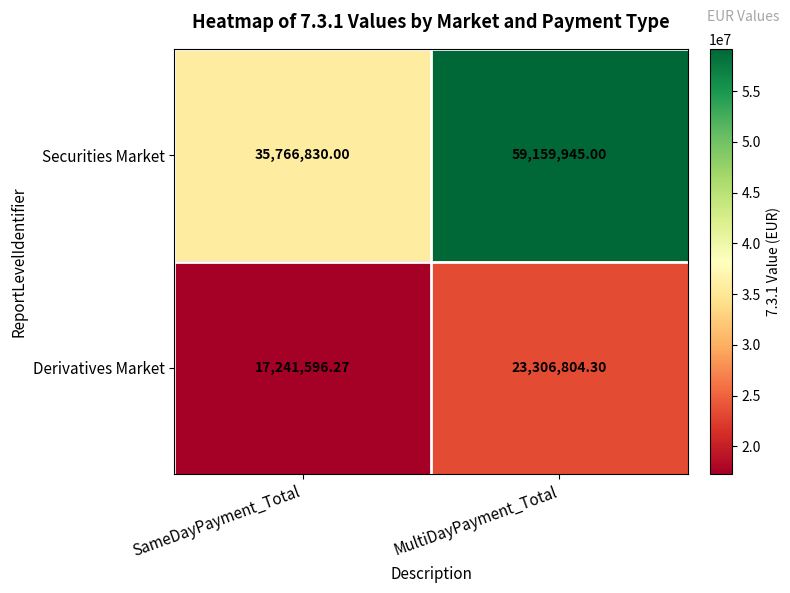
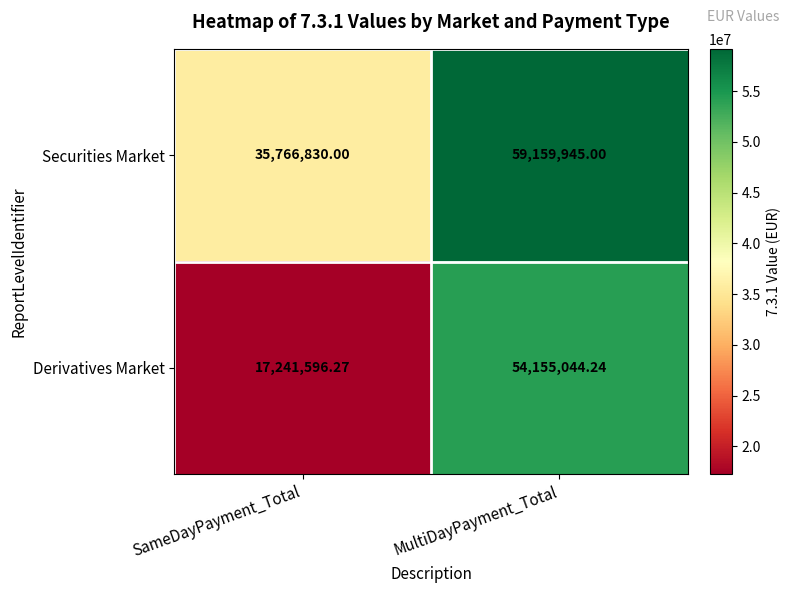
  {
    "Securities Market": {
      "SameDayPayment_Total": "35,766,830.00",
      "MultiDayPayment_Total": "59,159,945.00"
    },
    "Derivatives Market": {
      "SameDayPayment_Total": "17,241,596.27",
-     "MultiDayPayment_Total": "23,306,804.30"
+     "MultiDayPayment_Total": "54,155,044.24"
    }
  }
